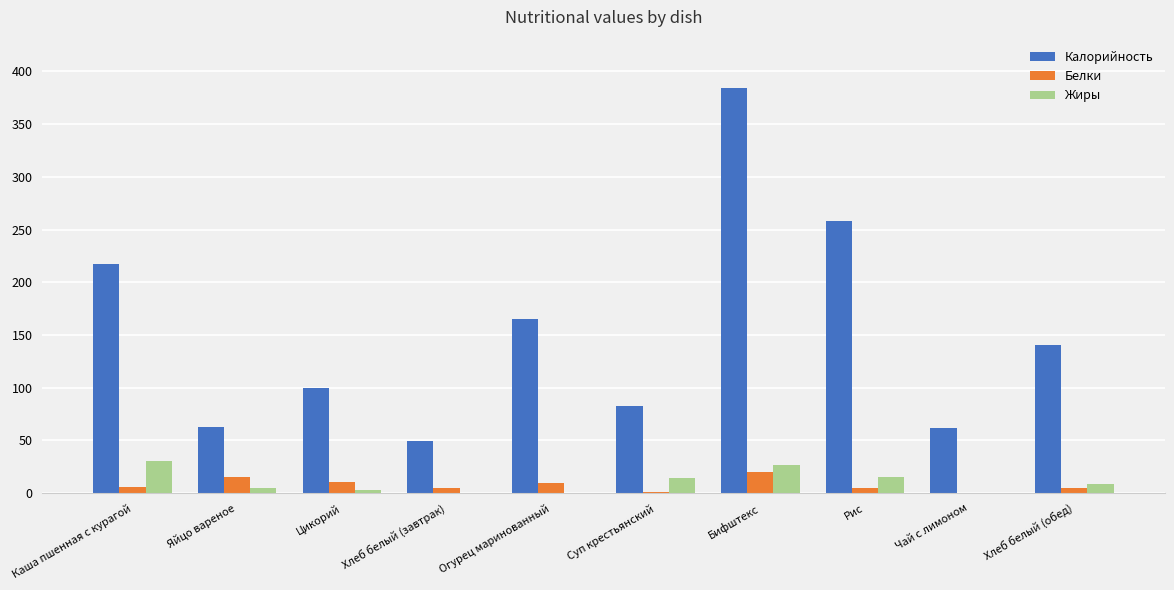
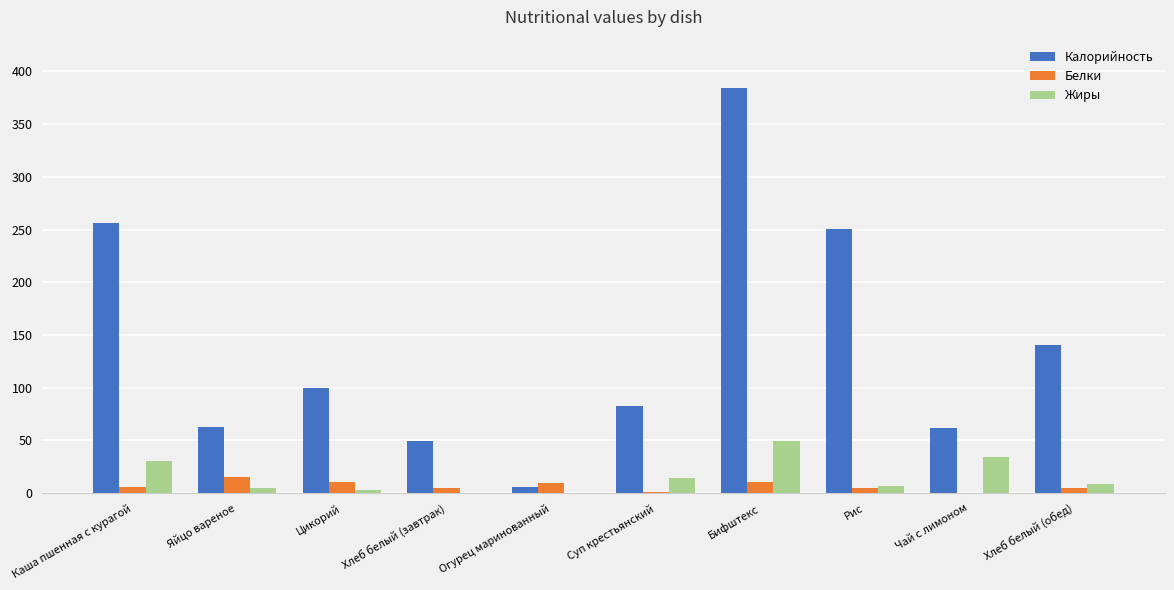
  {
    "Калорийность": {
-     "Каша пшенная с курагой": 217,
+     "Каша пшенная с курагой": 256,
      "Яйцо вареное": 63,
      "Цикорий": 100,
      "Хлеб белый (завтрак)": 49,
-     "Огурец маринованный": 165,
+     "Огурец маринованный": 6,
      "Суп крестьянский": 83,
      "Бифштекс": 384,
-     "Рис": 258,
+     "Рис": 250,
      "Чай с лимоном": 62,
      "Хлеб белый (обед)": 140
    },
    "Белки": {
      "Каша пшенная с курагой": 6,
      "Яйцо вареное": 16,
      "Цикорий": 11,
      "Хлеб белый (завтрак)": 5,
      "Огурец маринованный": 10,
-     "Бифштекс": 20,
+     "Бифштекс": 11,
      "Рис": 5,
      "Хлеб белый (обед)": 5
    },
    "Жиры": {
      "Каша пшенная с курагой": 31,
      "Яйцо вареное": 5,
      "Цикорий": 3,
      "Суп крестьянский": 15,
-     "Бифштекс": 26,
-     "Рис": 16,
-     "Чай с лимоном": 0,
+     "Бифштекс": 50,
+     "Рис": 6,
+     "Чай с лимоном": 35,
      "Хлеб белый (обед)": 9
    }
  }
